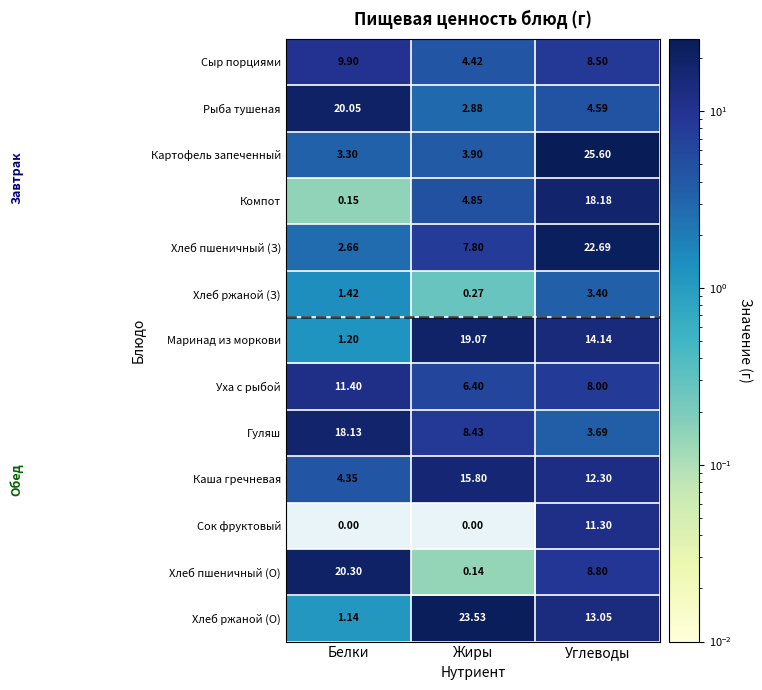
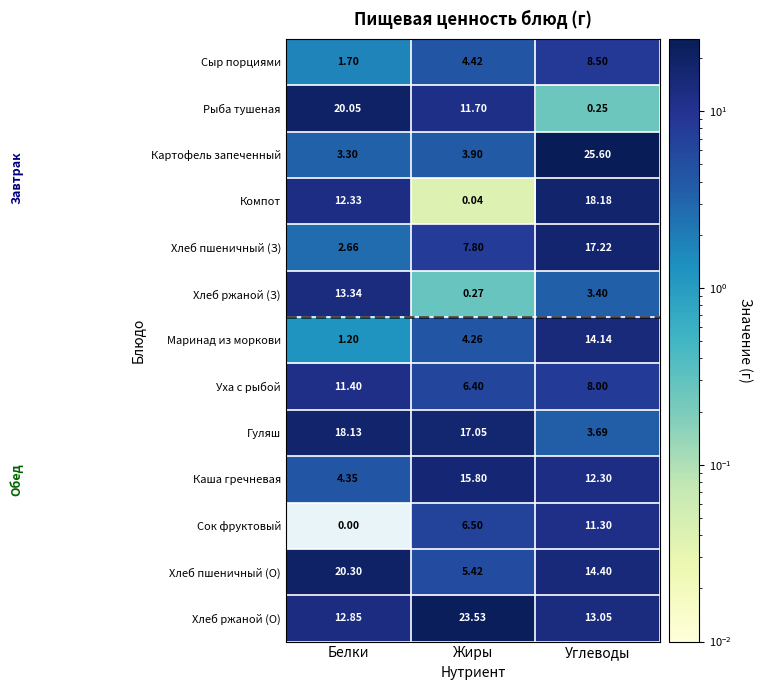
  {
    "Сыр порциями": {
-     "Белки": 9.90,
+     "Белки": 1.70,
      "Жиры": 4.42,
      "Углеводы": 8.50
    },
    "Рыба тушеная": {
      "Белки": 20.05,
-     "Жиры": 2.88,
-     "Углеводы": 4.59
+     "Жиры": 11.70,
+     "Углеводы": 0.25
    },
    "Картофель запеченный": {
      "Белки": 3.30,
      "Жиры": 3.90,
      "Углеводы": 25.60
    },
    "Компот": {
-     "Белки": 0.15,
-     "Жиры": 4.85,
+     "Белки": 12.33,
+     "Жиры": 0.04,
      "Углеводы": 18.18
    },
    "Хлеб пшеничный (З)": {
      "Белки": 2.66,
      "Жиры": 7.80,
-     "Углеводы": 22.69
+     "Углеводы": 17.22
    },
    "Хлеб ржаной (З)": {
-     "Белки": 1.42,
+     "Белки": 13.34,
      "Жиры": 0.27,
      "Углеводы": 3.40
    },
    "Маринад из моркови": {
      "Белки": 1.20,
-     "Жиры": 19.07,
+     "Жиры": 4.26,
      "Углеводы": 14.14
    },
    "Уха с рыбой": {
      "Белки": 11.40,
      "Жиры": 6.40,
      "Углеводы": 8.00
    },
    "Гуляш": {
      "Белки": 18.13,
-     "Жиры": 8.43,
+     "Жиры": 17.05,
      "Углеводы": 3.69
    },
    "Каша гречневая": {
      "Белки": 4.35,
      "Жиры": 15.80,
      "Углеводы": 12.30
    },
    "Сок фруктовый": {
      "Белки": 0.00,
-     "Жиры": 0.00,
+     "Жиры": 6.50,
      "Углеводы": 11.30
    },
    "Хлеб пшеничный (О)": {
      "Белки": 20.30,
-     "Жиры": 0.14,
-     "Углеводы": 8.80
+     "Жиры": 5.42,
+     "Углеводы": 14.40
    },
    "Хлеб ржаной (О)": {
-     "Белки": 1.14,
+     "Белки": 12.85,
      "Жиры": 23.53,
      "Углеводы": 13.05
    }
  }
